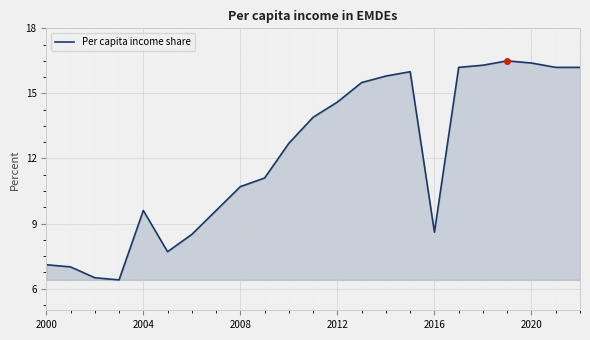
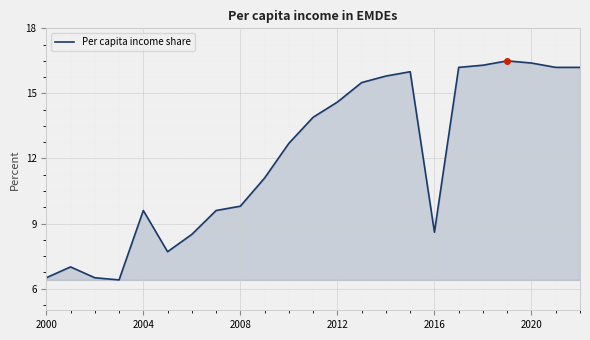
  {
    "Per capita income share": {
-     "2000": 7.1,
+     "2000": 6.5,
      "2004": 9.6,
-     "2008": 10.7,
+     "2008": 9.8,
      "2012": 14.6,
      "2016": 8.6,
      "2020": 16.4
    }
  }
